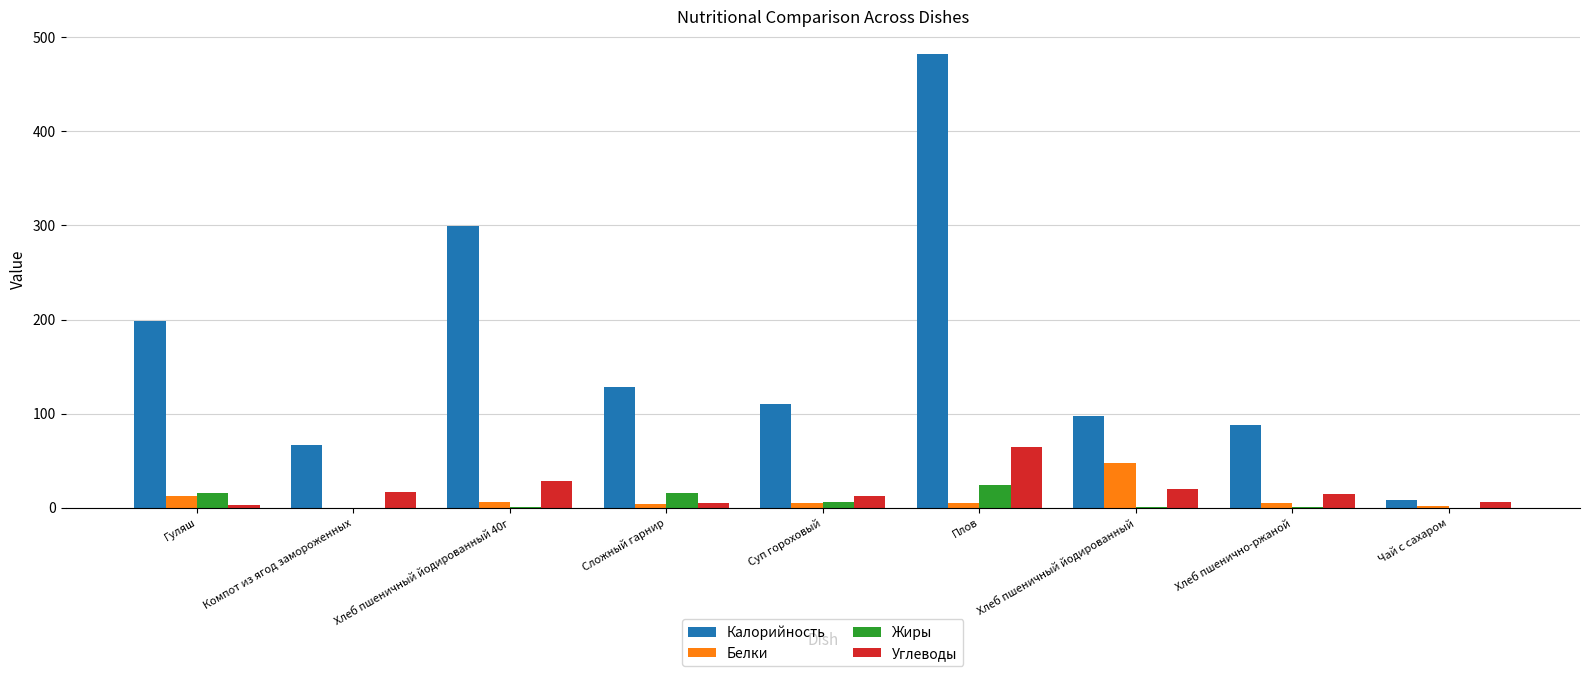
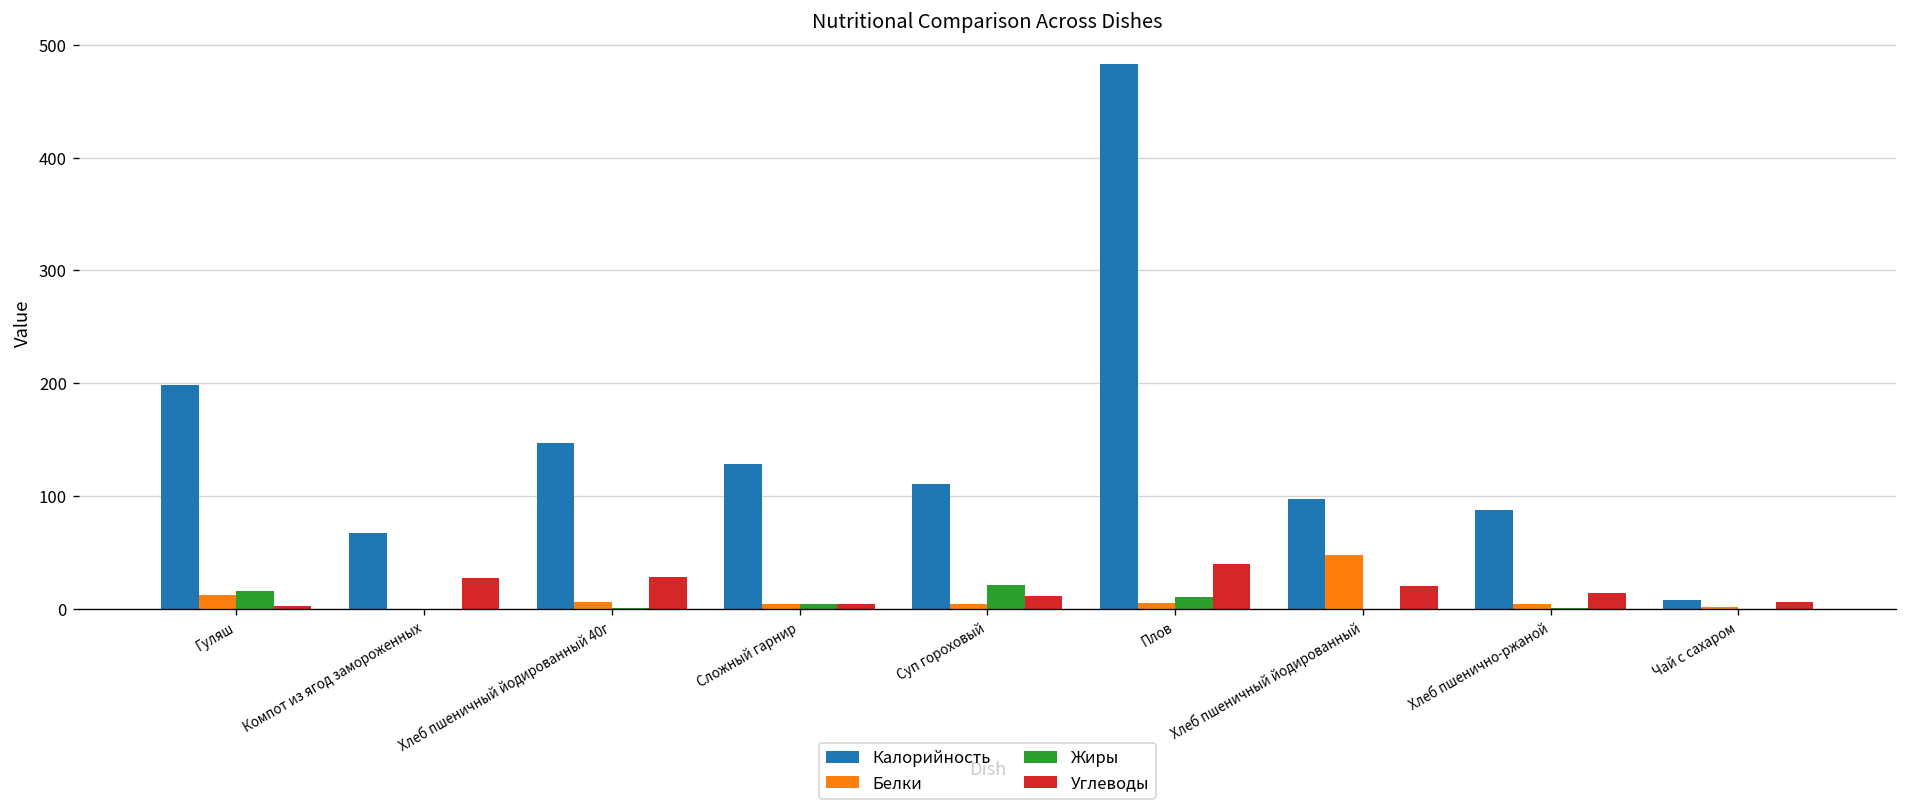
  {
    "Калорийность": {
      "Гуляш": 200,
      "Компот из ягод замороженных": 70,
-     "Хлеб пшеничный йодированный 40г": 300,
+     "Хлеб пшеничный йодированный 40г": 150,
      "Сложный гарнир": 130,
      "Суп гороховый": 110,
      "Плов": 480,
      "Хлеб пшеничный йодированный": 100,
      "Хлеб пшенично-ржаной": 90,
      "Чай с сахаром": 10
    },
    "Белки": {
      "Гуляш": 10,
      "Хлеб пшеничный йодированный 40г": 10,
      "Сложный гарнир": 0,
      "Суп гороховый": 0,
      "Плов": 10,
      "Хлеб пшеничный йодированный": 50,
      "Хлеб пшенично-ржаной": 0
    },
    "Жиры": {
      "Гуляш": 20,
-     "Сложный гарнир": 20,
-     "Суп гороховый": 10,
-     "Плов": 20,
+     "Сложный гарнир": 0,
+     "Суп гороховый": 20,
+     "Плов": 10,
      "Чай с сахаром": 0
    },
    "Углеводы": {
      "Гуляш": 0,
-     "Компот из ягод замороженных": 20,
+     "Компот из ягод замороженных": 30,
      "Хлеб пшеничный йодированный 40г": 30,
      "Сложный гарнир": 0,
      "Суп гороховый": 10,
-     "Плов": 60,
+     "Плов": 40,
      "Хлеб пшеничный йодированный": 20,
      "Хлеб пшенично-ржаной": 10,
      "Чай с сахаром": 10
    }
  }
